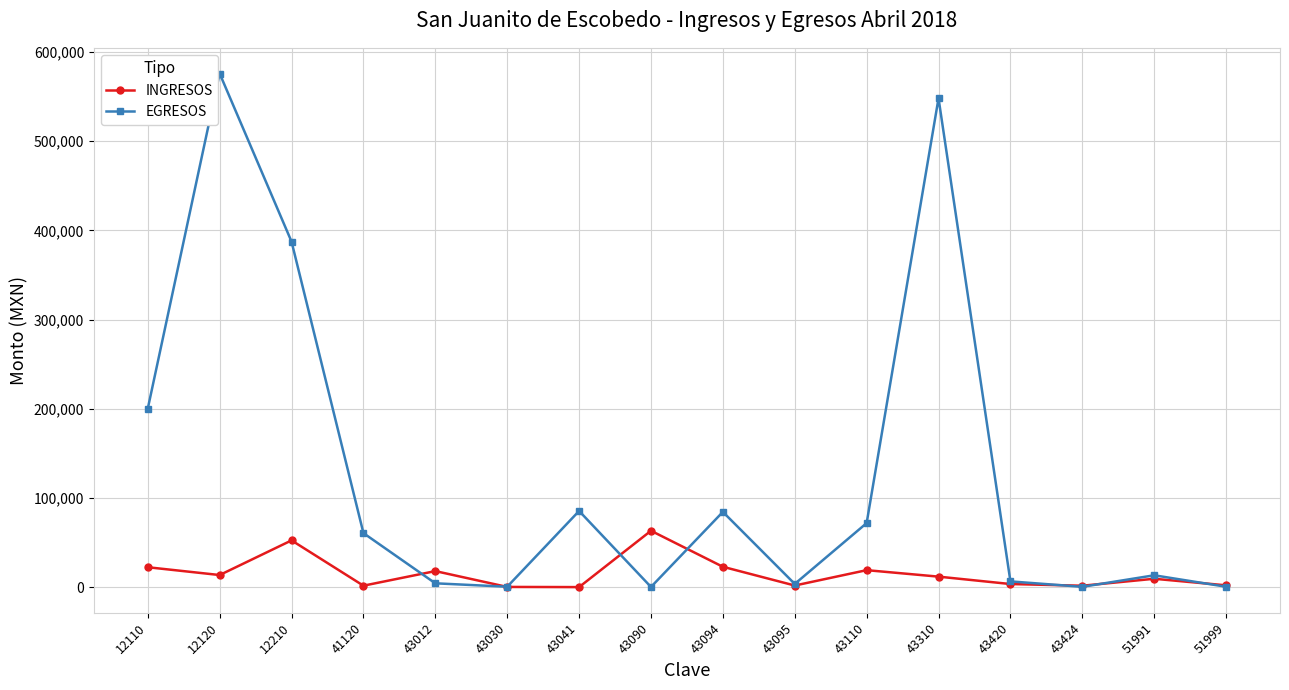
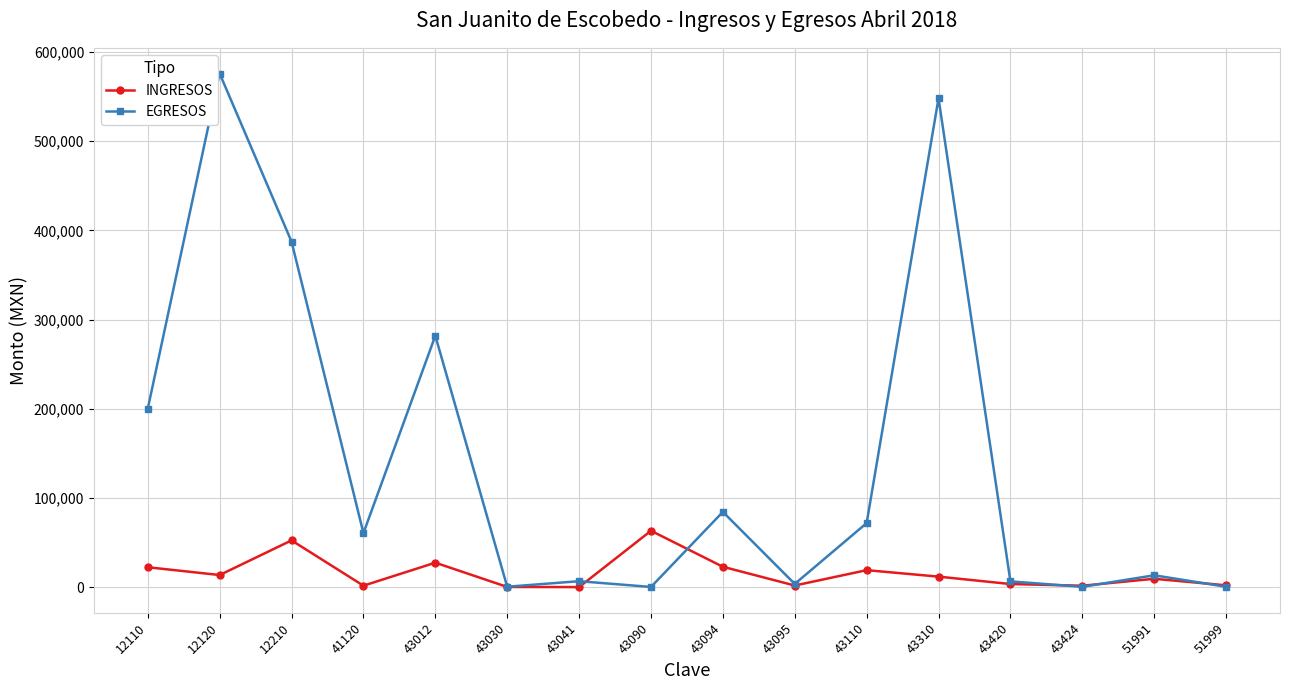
  {
    "INGRESOS": {
      "12110": "20,000",
      "12120": "10,000",
      "12210": "50,000",
      "41120": "0",
-     "43012": "20,000",
+     "43012": "30,000",
      "43041": "0",
      "43090": "60,000",
      "43094": "20,000",
      "43110": "20,000",
      "43310": "10,000",
      "43420": "0",
      "51991": "10,000"
    },
    "EGRESOS": {
      "12110": "200,000",
      "12120": "580,000",
      "12210": "390,000",
      "41120": "60,000",
-     "43012": "0",
-     "43041": "90,000",
+     "43012": "280,000",
+     "43041": "10,000",
      "43090": "0",
      "43094": "80,000",
      "43110": "70,000",
      "43310": "550,000",
      "43420": "10,000",
      "51991": "10,000"
    }
  }
